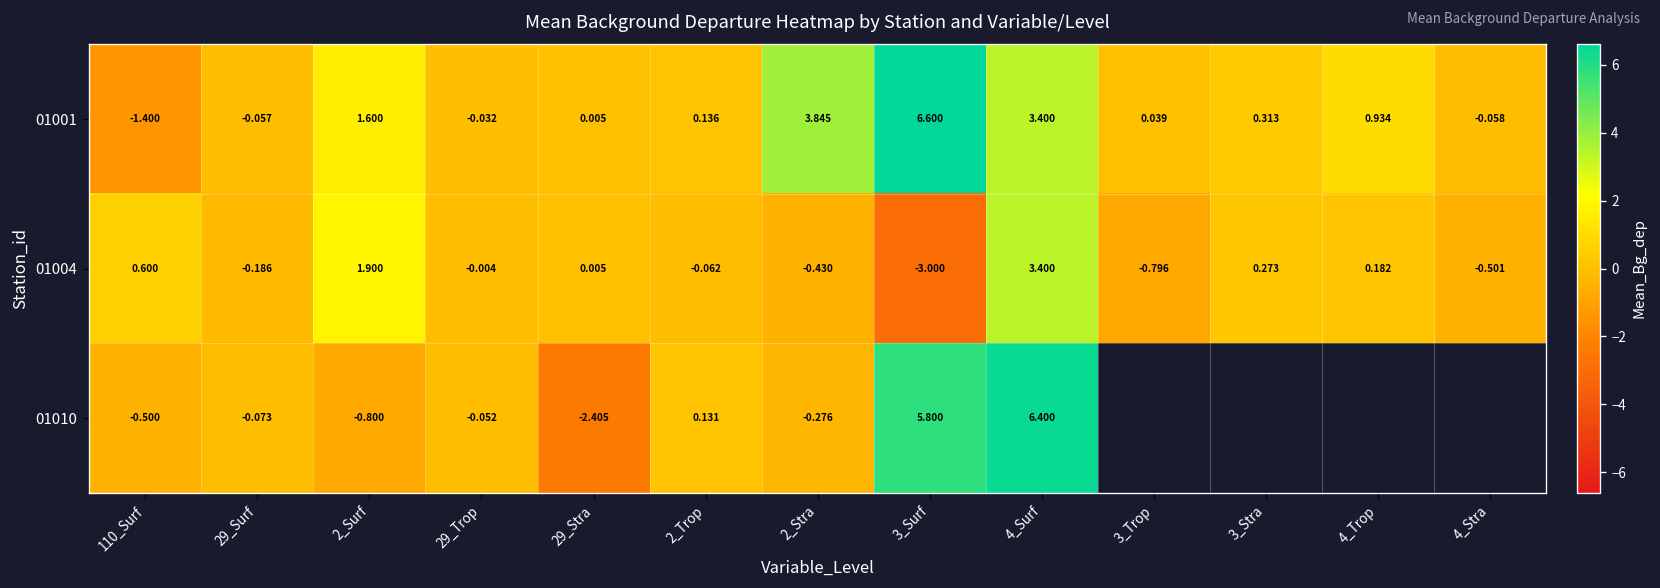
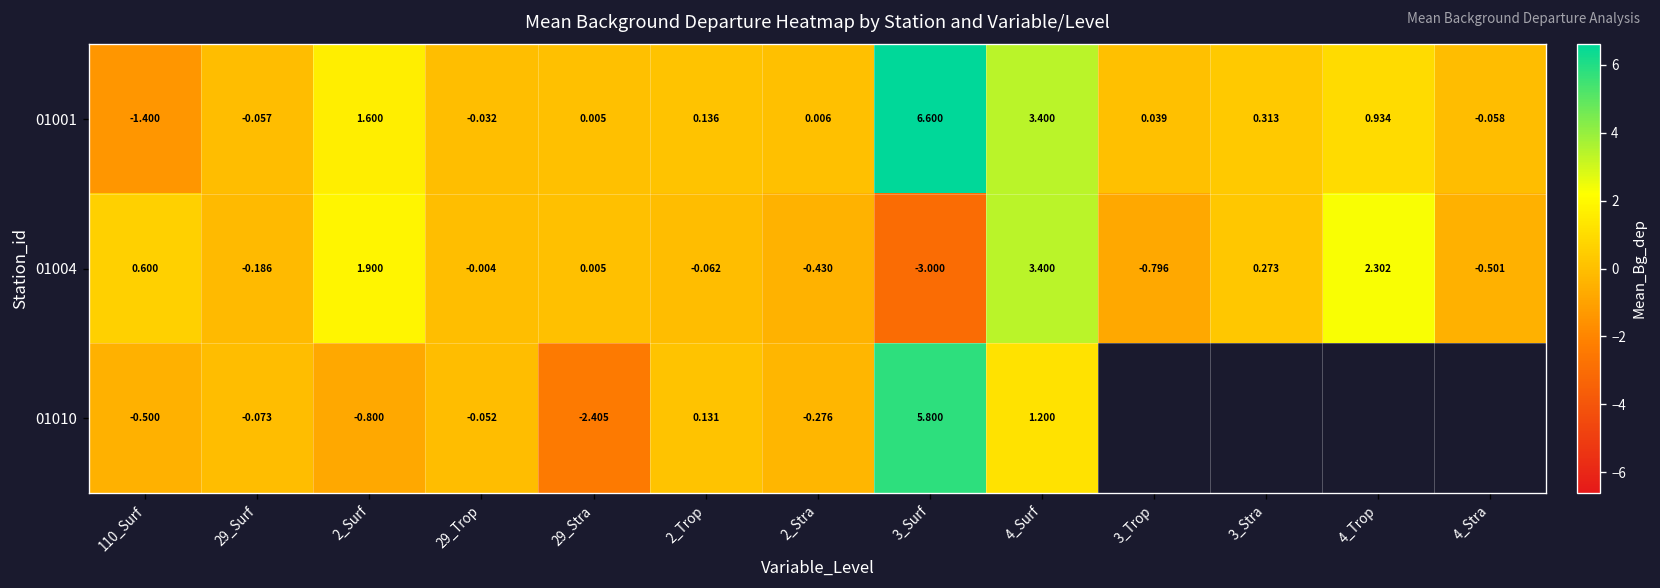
  {
    "01001": {
      "110_Surf": -1.400,
      "29_Surf": -0.057,
      "2_Surf": 1.600,
      "29_Trop": -0.032,
      "29_Stra": 0.005,
      "2_Trop": 0.136,
-     "2_Stra": 3.845,
+     "2_Stra": 0.006,
      "3_Surf": 6.600,
      "4_Surf": 3.400,
      "3_Trop": 0.039,
      "3_Stra": 0.313,
      "4_Trop": 0.934,
      "4_Stra": -0.058
    },
    "01004": {
      "110_Surf": 0.600,
      "29_Surf": -0.186,
      "2_Surf": 1.900,
      "29_Trop": -0.004,
      "29_Stra": 0.005,
      "2_Trop": -0.062,
      "2_Stra": -0.430,
      "3_Surf": -3.000,
      "4_Surf": 3.400,
      "3_Trop": -0.796,
      "3_Stra": 0.273,
-     "4_Trop": 0.182,
+     "4_Trop": 2.302,
      "4_Stra": -0.501
    },
    "01010": {
      "110_Surf": -0.500,
      "29_Surf": -0.073,
      "2_Surf": -0.800,
      "29_Trop": -0.052,
      "29_Stra": -2.405,
      "2_Trop": 0.131,
      "2_Stra": -0.276,
      "3_Surf": 5.800,
-     "4_Surf": 6.400
+     "4_Surf": 1.200
    }
  }
